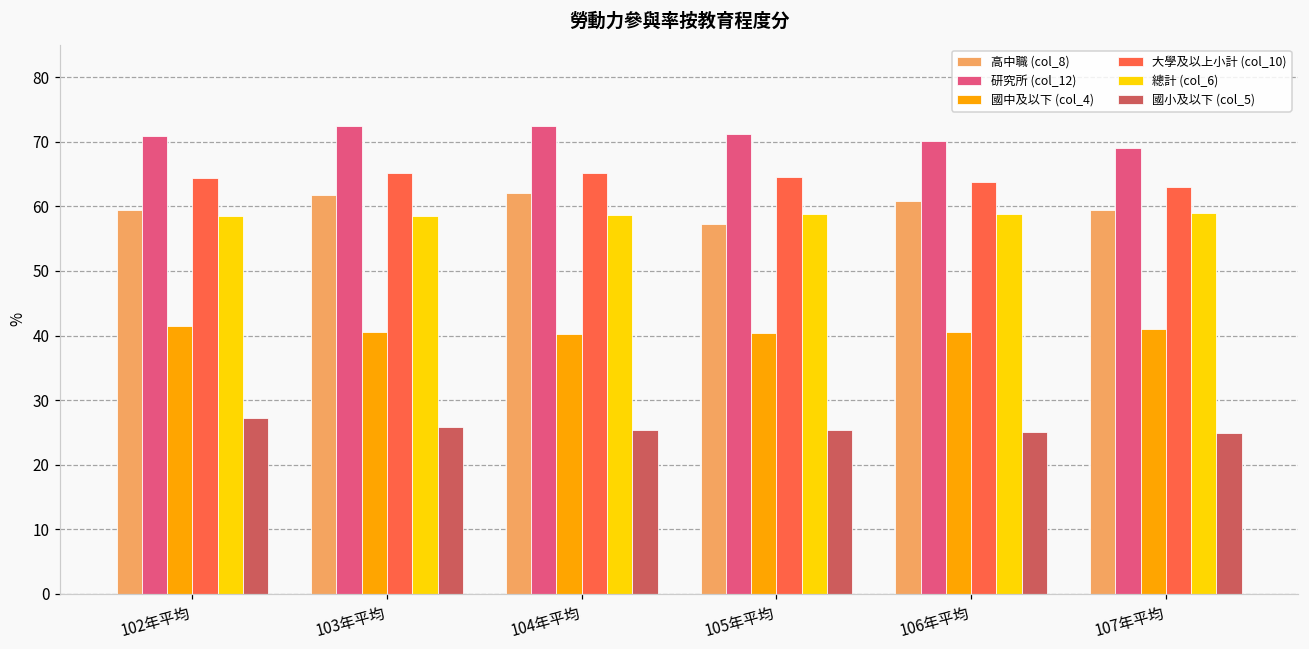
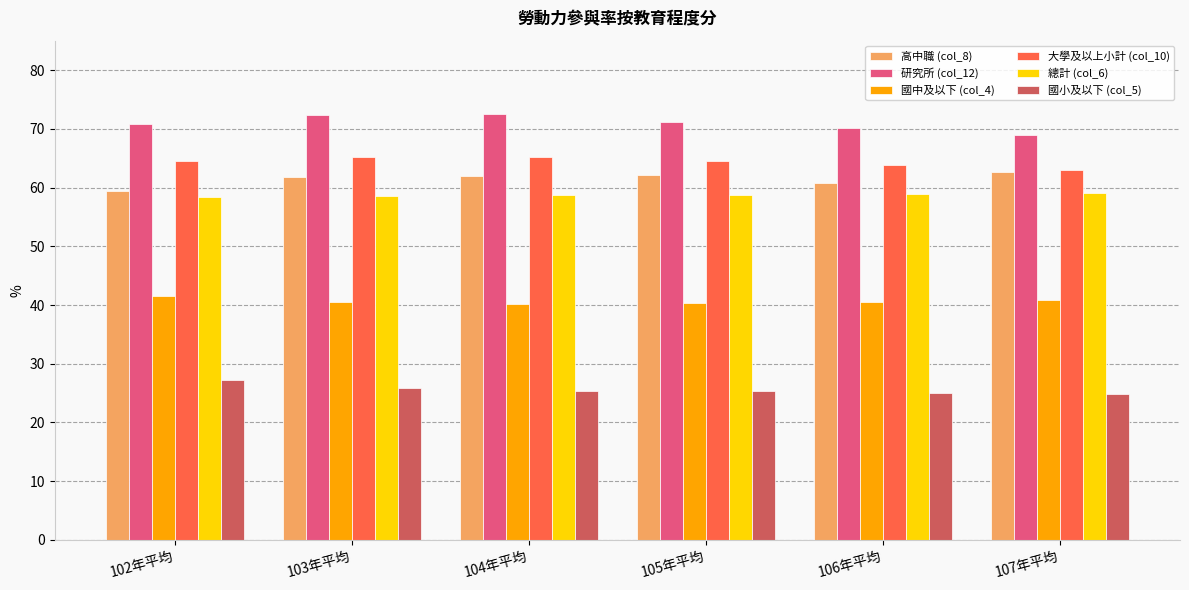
  {
    "高中職 (col_8)": {
      "102年平均": 59,
      "103年平均": 62,
      "104年平均": 62,
-     "105年平均": 57,
+     "105年平均": 62,
      "106年平均": 61,
-     "107年平均": 59
+     "107年平均": 63
    }
  }
